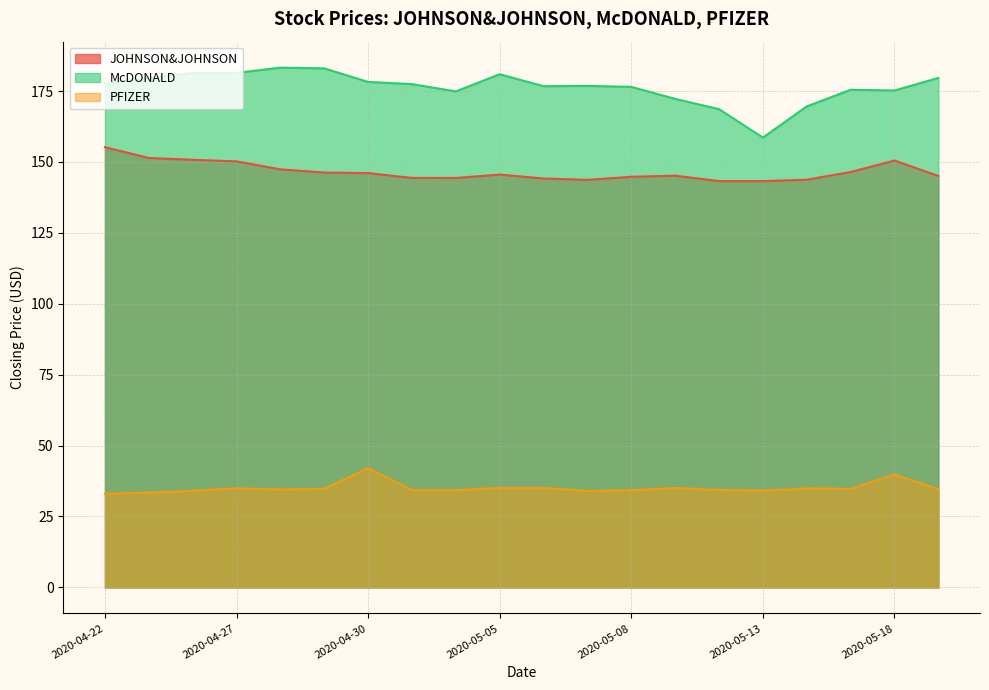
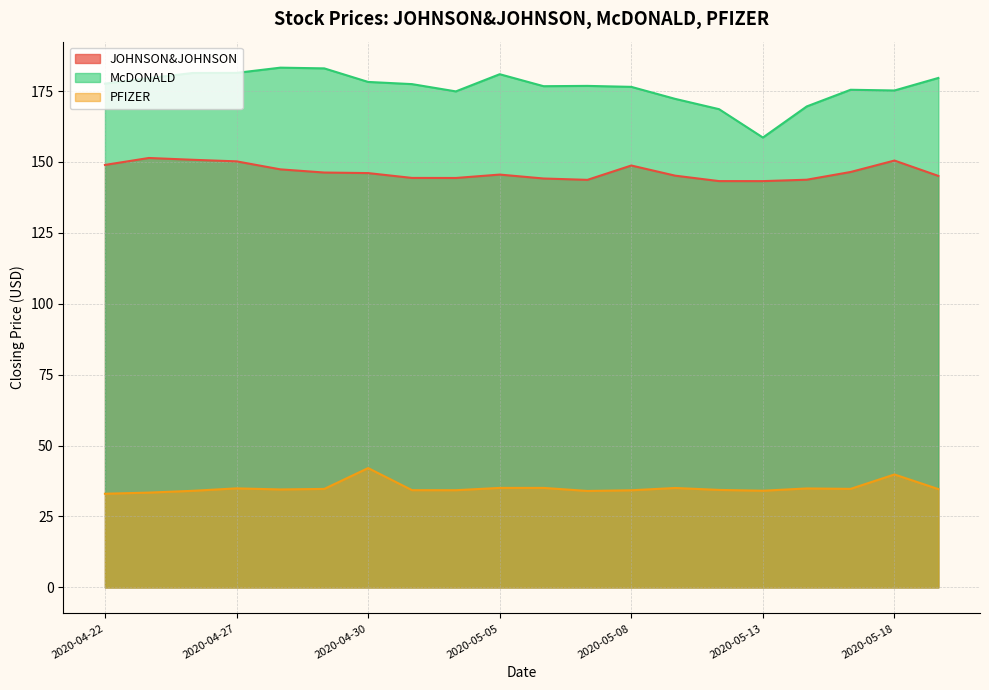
  {
    "JOHNSON&JOHNSON": {
-     "2020-04-22": 155,
+     "2020-04-22": 149,
      "2020-04-27": 150,
      "2020-04-30": 146,
      "2020-05-05": 146,
-     "2020-05-08": 145,
+     "2020-05-08": 149,
      "2020-05-13": 143,
      "2020-05-18": 151
    },
    "McDONALD": {
      "2020-04-30": 178,
      "2020-05-05": 181,
      "2020-05-08": 176,
      "2020-05-13": 159,
      "2020-05-18": 175
    },
    "PFIZER": {
      "2020-04-22": 33,
      "2020-04-27": 35,
      "2020-04-30": 42,
      "2020-05-05": 35,
      "2020-05-08": 34,
      "2020-05-13": 34,
      "2020-05-18": 40
    }
  }
